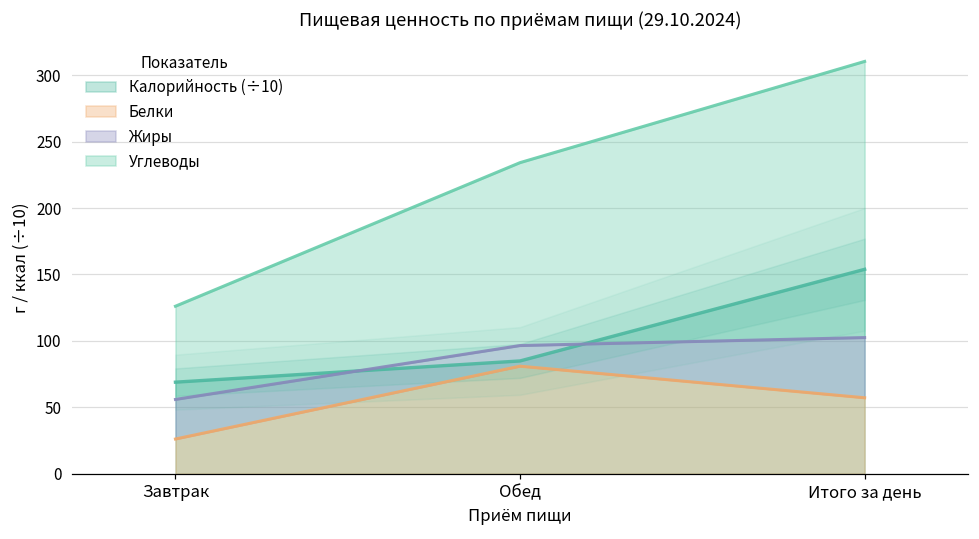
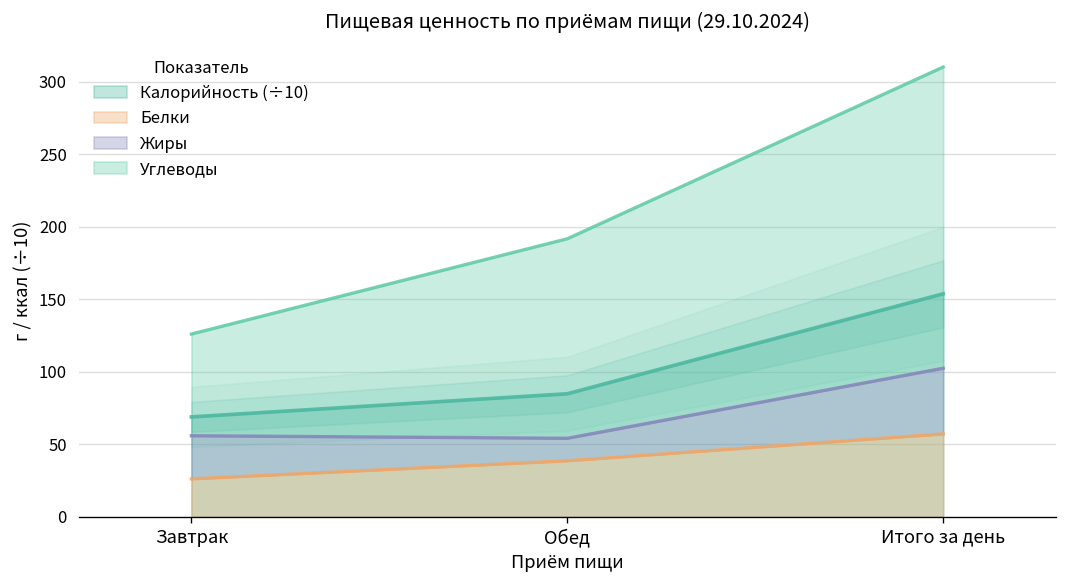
  {
    "Белки": {
      "Завтрак": 26,
-     "Обед": 81,
+     "Обед": 39,
      "Итого за день": 57
    }
  }
